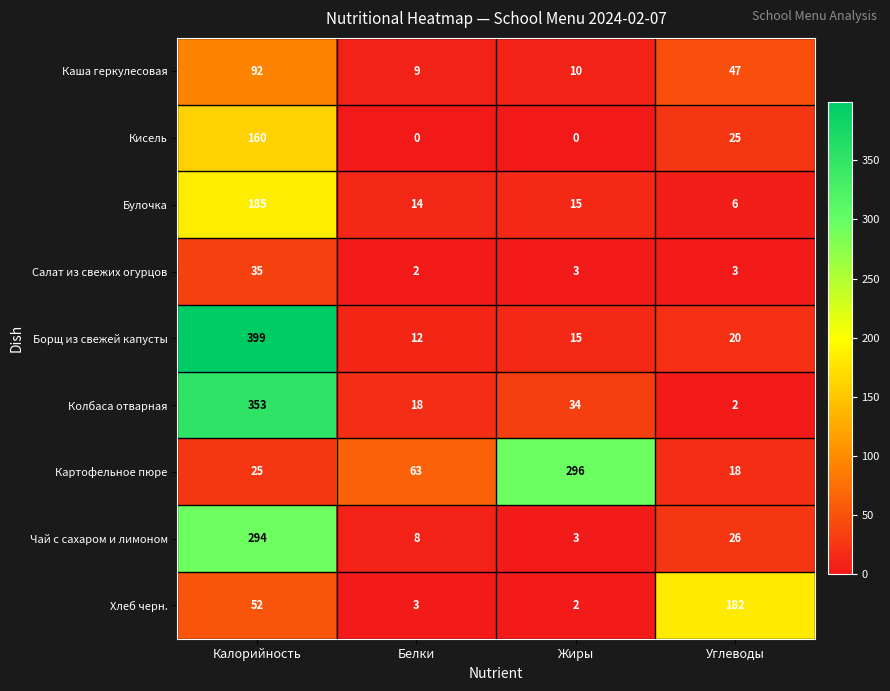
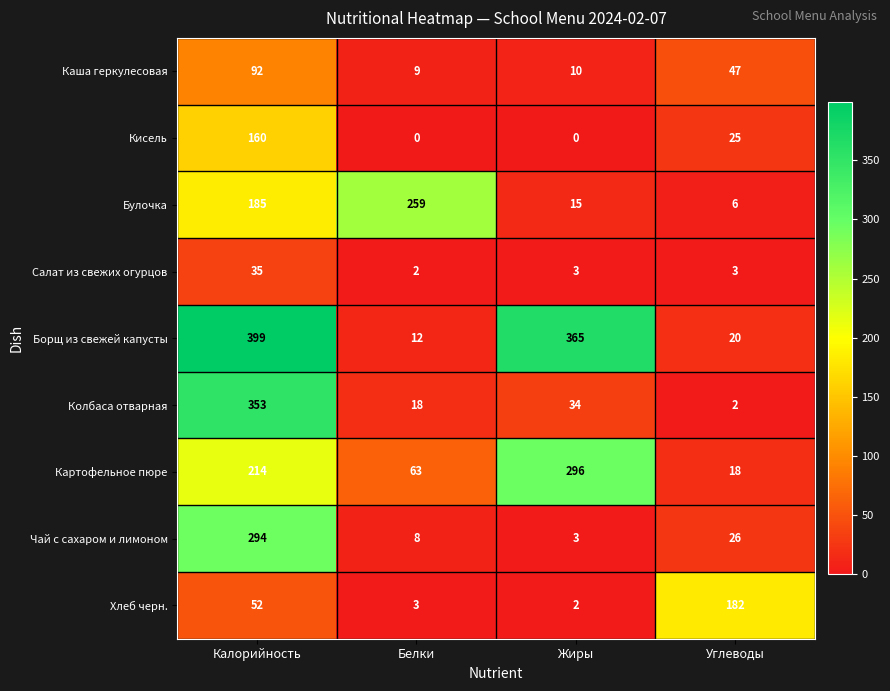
  {
    "Каша геркулесовая": {
      "Калорийность": 92,
      "Белки": 9,
      "Жиры": 10,
      "Углеводы": 47
    },
    "Кисель": {
      "Калорийность": 160,
      "Белки": 0,
      "Жиры": 0,
      "Углеводы": 25
    },
    "Булочка": {
      "Калорийность": 185,
-     "Белки": 14,
+     "Белки": 259,
      "Жиры": 15,
      "Углеводы": 6
    },
    "Салат из свежих огурцов": {
      "Калорийность": 35,
      "Белки": 2,
      "Жиры": 3,
      "Углеводы": 3
    },
    "Борщ из свежей капусты": {
      "Калорийность": 399,
      "Белки": 12,
-     "Жиры": 15,
+     "Жиры": 365,
      "Углеводы": 20
    },
    "Колбаса отварная": {
      "Калорийность": 353,
      "Белки": 18,
      "Жиры": 34,
      "Углеводы": 2
    },
    "Картофельное пюре": {
-     "Калорийность": 25,
+     "Калорийность": 214,
      "Белки": 63,
      "Жиры": 296,
      "Углеводы": 18
    },
    "Чай с сахаром и лимоном": {
      "Калорийность": 294,
      "Белки": 8,
      "Жиры": 3,
      "Углеводы": 26
    },
    "Хлеб черн.": {
      "Калорийность": 52,
      "Белки": 3,
      "Жиры": 2,
      "Углеводы": 182
    }
  }
